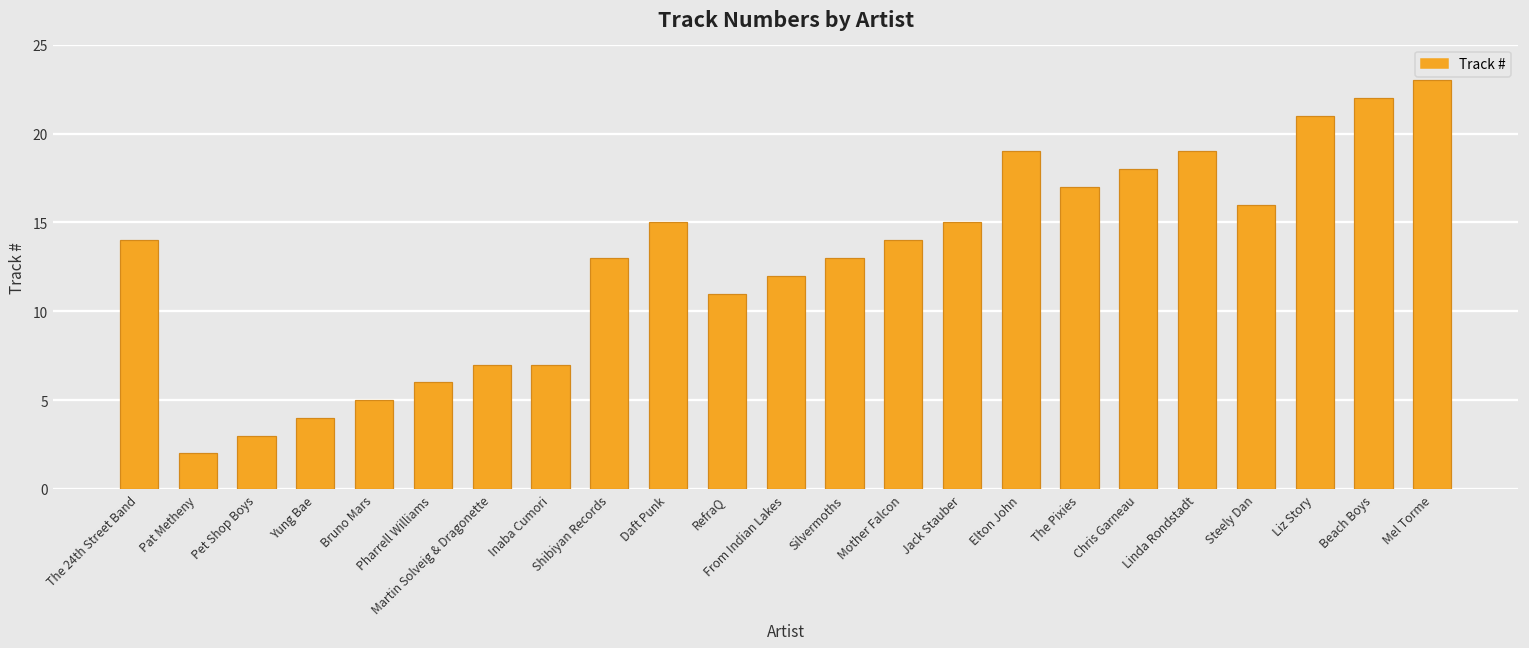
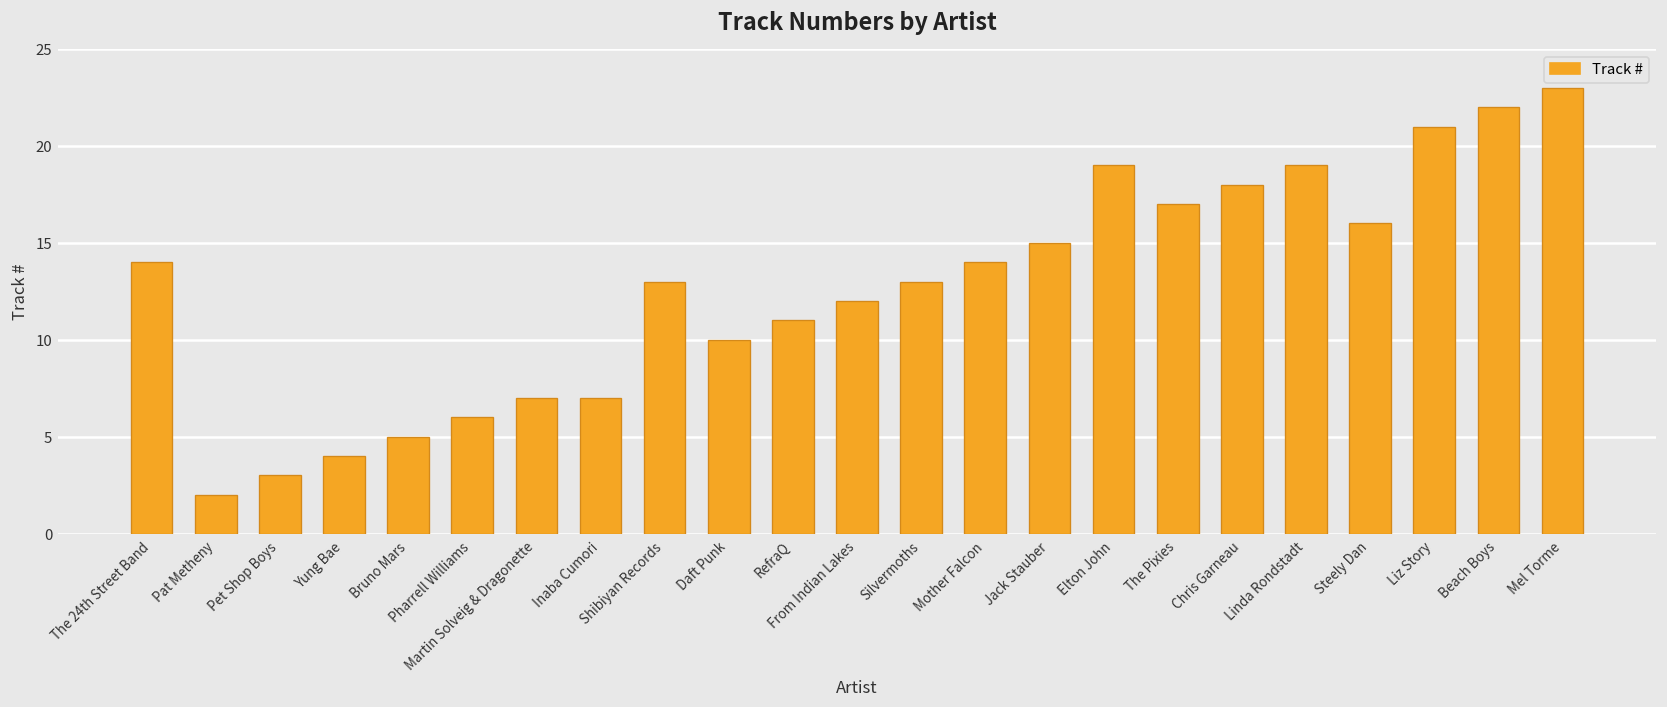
  {
    "The 24th Street Band": 14,
    "Pat Metheny": 2,
    "Pet Shop Boys": 3,
    "Yung Bae": 4,
    "Bruno Mars": 5,
    "Pharrell Williams": 6,
    "Martin Solveig & Dragonette": 7,
    "Inaba Cumori": 7,
    "Shibiyan Records": 13,
-   "Daft Punk": 15,
+   "Daft Punk": 10,
    "RefraQ": 11,
    "From Indian Lakes": 12,
    "Silvermoths": 13,
    "Mother Falcon": 14,
    "Jack Stauber": 15,
    "Elton John": 19,
    "The Pixies": 17,
    "Chris Garneau": 18,
    "Linda Rondstadt": 19,
    "Steely Dan": 16,
    "Liz Story": 21,
    "Beach Boys": 22,
    "Mel Torme": 23
  }
